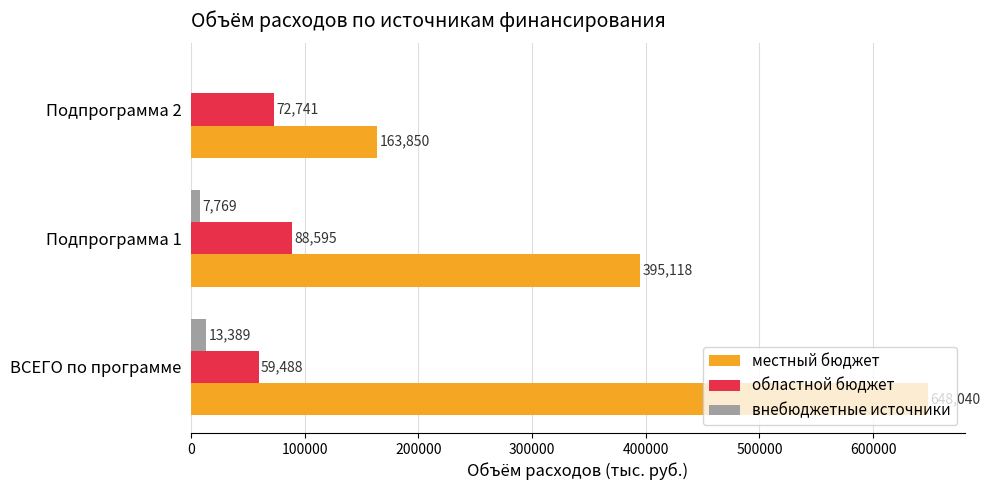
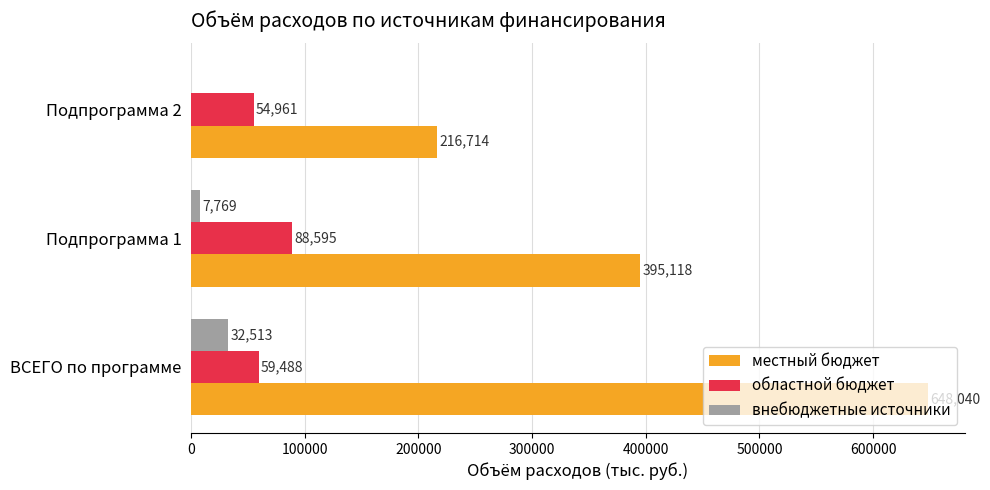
  {
    "местный бюджет": {
-     "Подпрограмма 2": "163,850",
+     "Подпрограмма 2": "216,714",
      "Подпрограмма 1": "395,118"
    },
    "областной бюджет": {
-     "Подпрограмма 2": "72,741",
+     "Подпрограмма 2": "54,961",
      "Подпрограмма 1": "88,595",
      "ВСЕГО по программе": "59,488"
    },
    "внебюджетные источники": {
      "Подпрограмма 1": "7,769",
-     "ВСЕГО по программе": "13,389"
+     "ВСЕГО по программе": "32,513"
    }
  }
